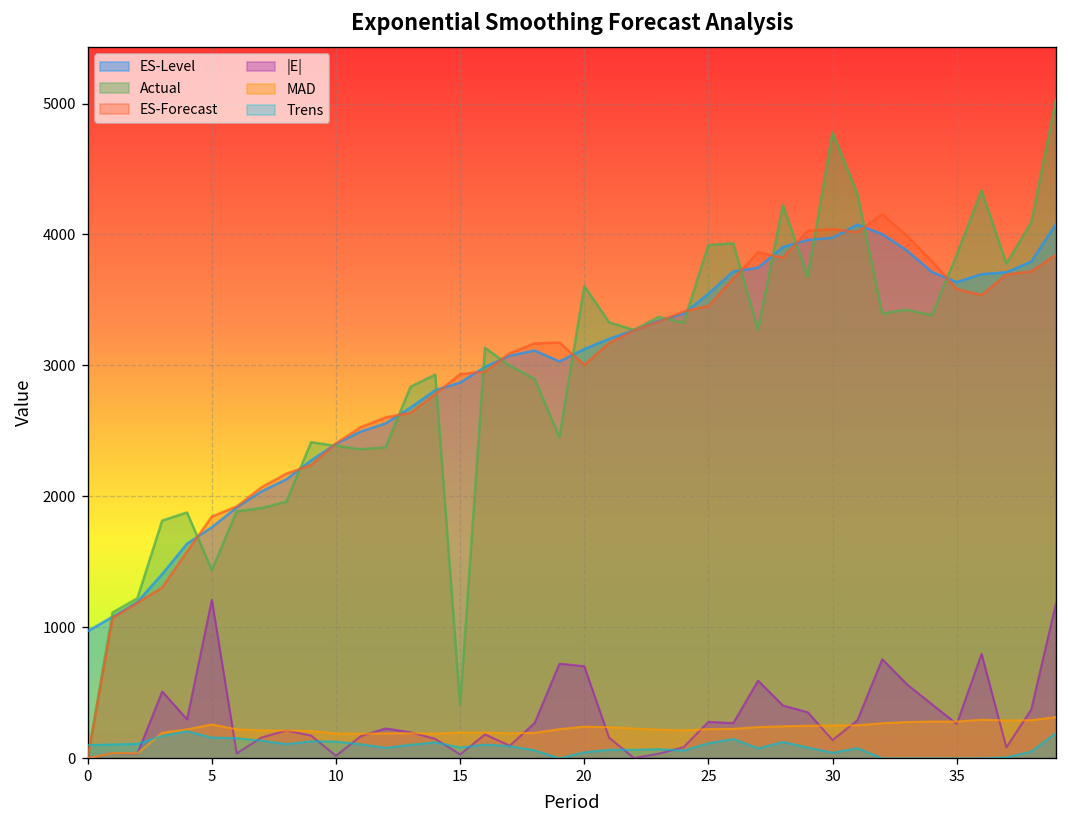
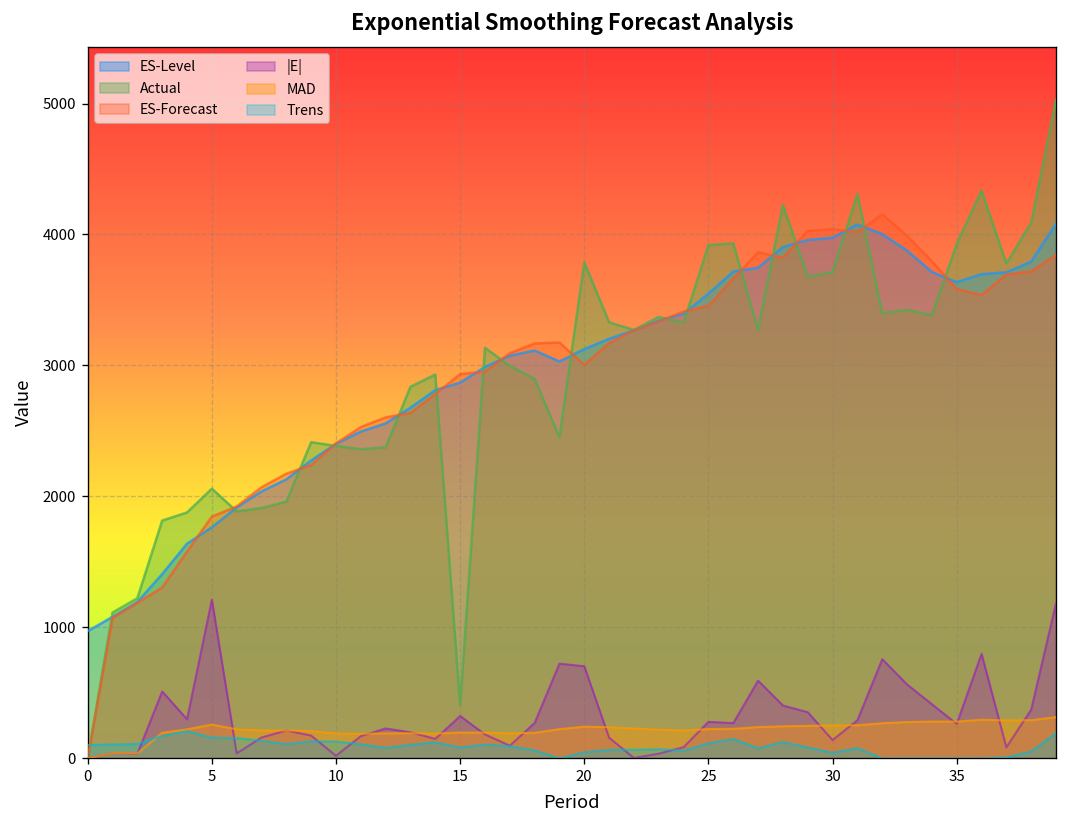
  {
    "Actual": {
-     "5": 1440,
+     "5": 2060,
      "15": 410,
-     "20": 3610,
+     "20": 3790,
      "25": 3920,
-     "30": 4780,
-     "35": 3850
+     "30": 3710,
+     "35": 3930
    },
    "|E|": {
      "5": 1210,
      "10": 20,
-     "15": 30,
+     "15": 320,
      "20": 700,
      "25": 280,
      "30": 140
    }
  }
